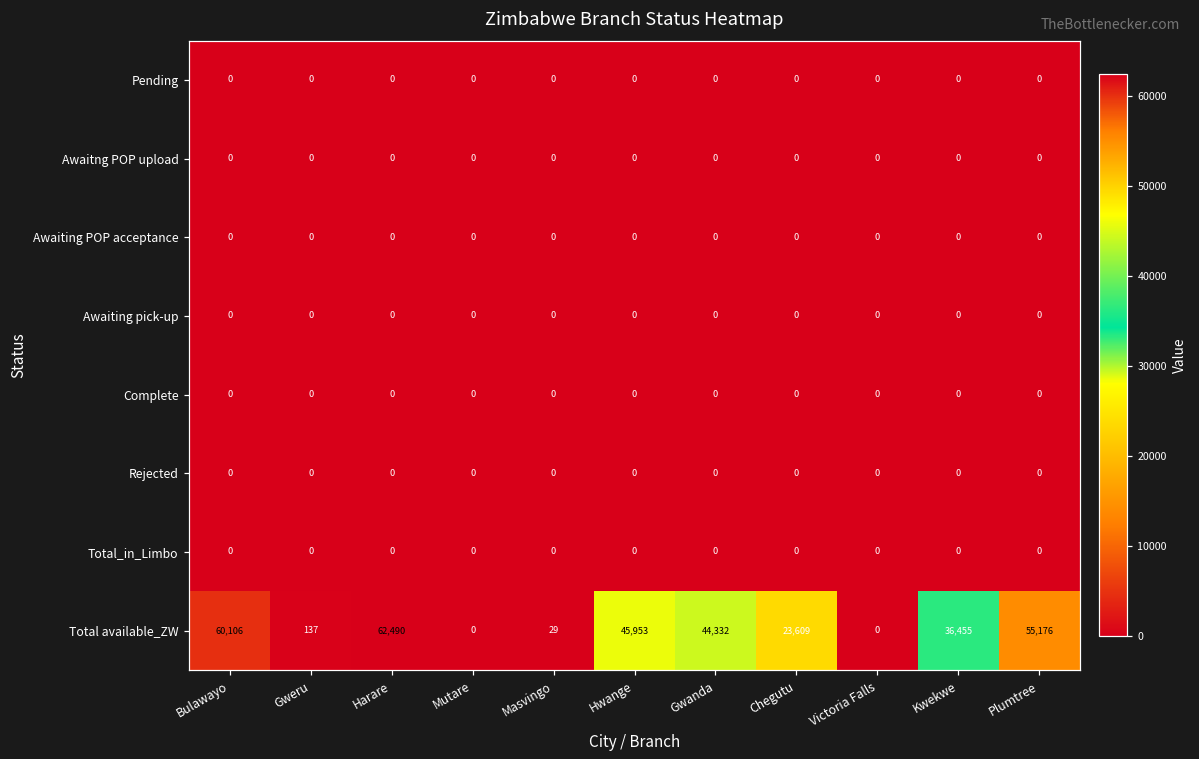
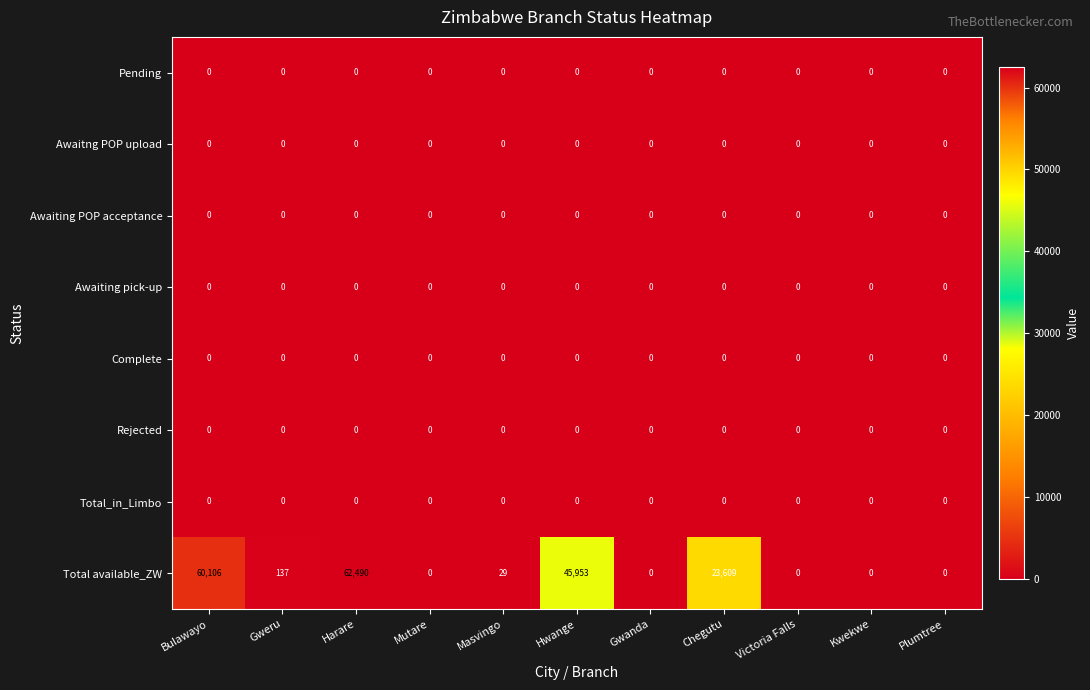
  {
    "Pending": {
      "Bulawayo": "0",
      "Gweru": "0",
      "Harare": "0",
      "Mutare": "0",
      "Masvingo": "0",
      "Hwange": "0",
      "Gwanda": "0",
      "Chegutu": "0",
      "Victoria Falls": "0",
      "Kwekwe": "0",
      "Plumtree": "0"
    },
    "Awaitng POP upload": {
      "Bulawayo": "0",
      "Gweru": "0",
      "Harare": "0",
      "Mutare": "0",
      "Masvingo": "0",
      "Hwange": "0",
      "Gwanda": "0",
      "Chegutu": "0",
      "Victoria Falls": "0",
      "Kwekwe": "0",
      "Plumtree": "0"
    },
    "Awaiting POP acceptance": {
      "Bulawayo": "0",
      "Gweru": "0",
      "Harare": "0",
      "Mutare": "0",
      "Masvingo": "0",
      "Hwange": "0",
      "Gwanda": "0",
      "Chegutu": "0",
      "Victoria Falls": "0",
      "Kwekwe": "0",
      "Plumtree": "0"
    },
    "Awaiting pick-up": {
      "Bulawayo": "0",
      "Gweru": "0",
      "Harare": "0",
      "Mutare": "0",
      "Masvingo": "0",
      "Hwange": "0",
      "Gwanda": "0",
      "Chegutu": "0",
      "Victoria Falls": "0",
      "Kwekwe": "0",
      "Plumtree": "0"
    },
    "Complete": {
      "Bulawayo": "0",
      "Gweru": "0",
      "Harare": "0",
      "Mutare": "0",
      "Masvingo": "0",
      "Hwange": "0",
      "Gwanda": "0",
      "Chegutu": "0",
      "Victoria Falls": "0",
      "Kwekwe": "0",
      "Plumtree": "0"
    },
    "Rejected": {
      "Bulawayo": "0",
      "Gweru": "0",
      "Harare": "0",
      "Mutare": "0",
      "Masvingo": "0",
      "Hwange": "0",
      "Gwanda": "0",
      "Chegutu": "0",
      "Victoria Falls": "0",
      "Kwekwe": "0",
      "Plumtree": "0"
    },
    "Total_in_Limbo": {
      "Bulawayo": "0",
      "Gweru": "0",
      "Harare": "0",
      "Mutare": "0",
      "Masvingo": "0",
      "Hwange": "0",
      "Gwanda": "0",
      "Chegutu": "0",
      "Victoria Falls": "0",
      "Kwekwe": "0",
      "Plumtree": "0"
    },
    "Total available_ZW": {
      "Bulawayo": "60,106",
      "Gweru": "137",
      "Harare": "62,490",
      "Mutare": "0",
      "Masvingo": "29",
      "Hwange": "45,953",
-     "Gwanda": "44,332",
+     "Gwanda": "0",
      "Chegutu": "23,609",
      "Victoria Falls": "0",
-     "Kwekwe": "36,455",
-     "Plumtree": "55,176"
+     "Kwekwe": "0",
+     "Plumtree": "0"
    }
  }
